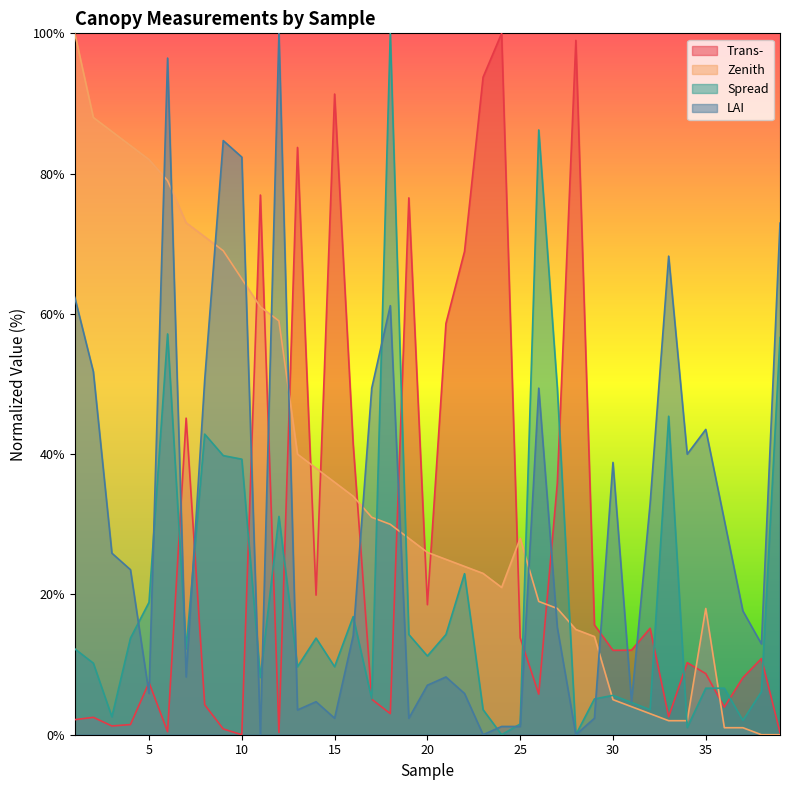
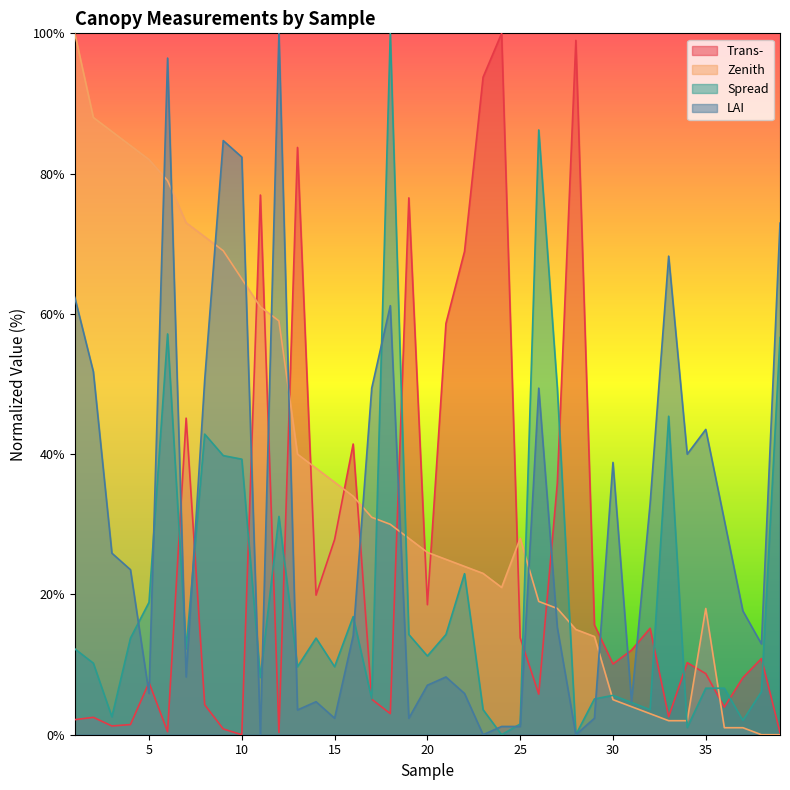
  {
    "Trans-": {
      "5": "7%",
      "10": "0%",
-     "15": "91%",
+     "15": "28%",
      "20": "19%",
      "25": "14%",
-     "30": "12%",
+     "30": "10%",
      "35": "9%"
    },
    "Zenith": {
      "5": "82%",
      "10": "65%",
      "15": "36%",
      "20": "26%",
      "25": "28%",
      "30": "5%",
      "35": "18%"
    }
  }
